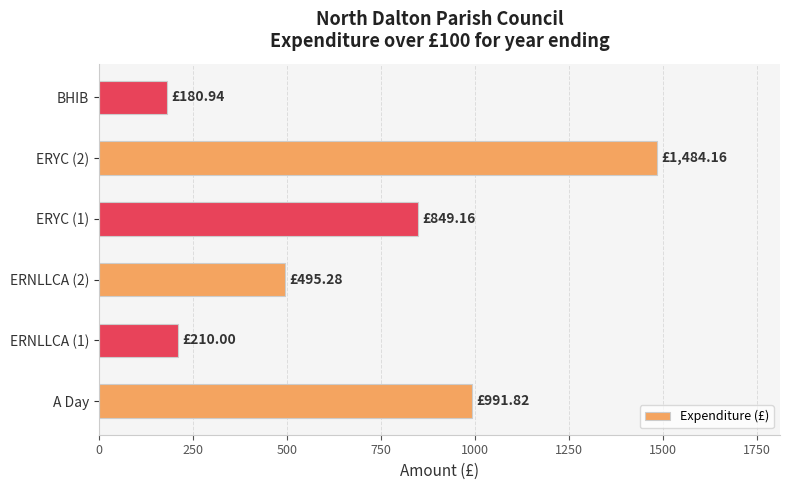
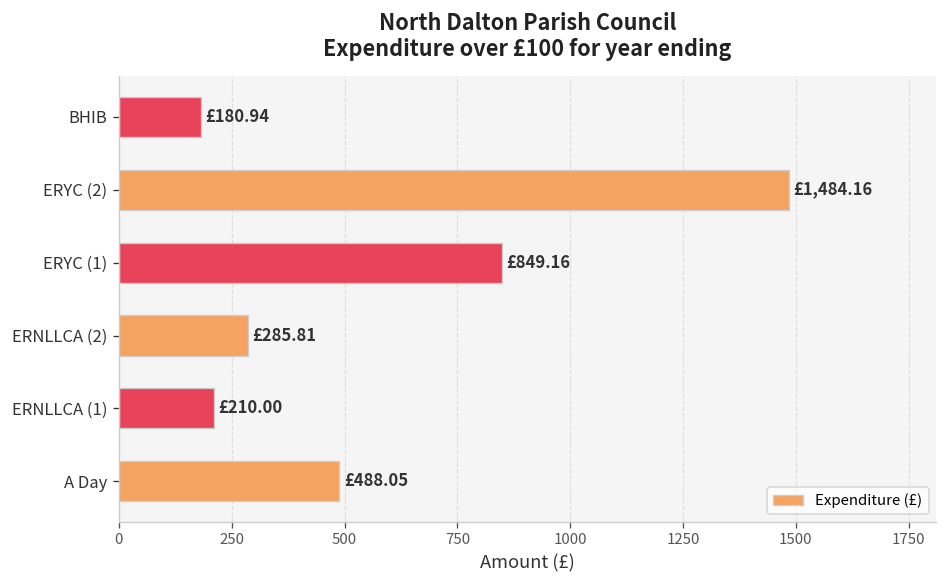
  {
    "BHIB": "£180.94",
    "ERYC (2)": "£1,484.16",
    "ERYC (1)": "£849.16",
-   "ERNLLCA (2)": "£495.28",
+   "ERNLLCA (2)": "£285.81",
    "ERNLLCA (1)": "£210.00",
-   "A Day": "£991.82"
+   "A Day": "£488.05"
  }
